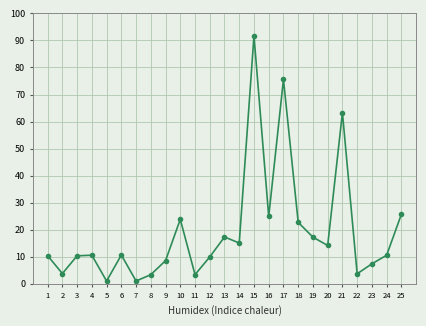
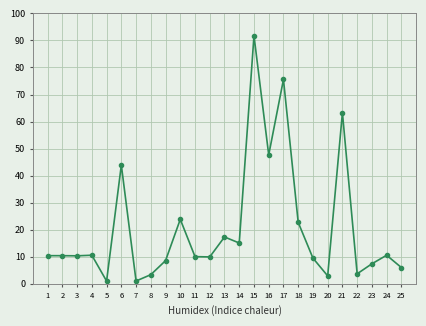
  {
    "1": 10,
-   "2": 4,
+   "2": 10,
    "3": 10,
    "4": 11,
    "5": 1,
-   "6": 11,
+   "6": 44,
    "7": 1,
    "8": 3,
    "9": 9,
    "10": 24,
-   "11": 3,
+   "11": 10,
    "12": 10,
    "13": 17,
    "14": 15,
    "15": 92,
-   "16": 25,
+   "16": 48,
    "17": 76,
    "18": 23,
-   "19": 17,
-   "20": 14,
+   "19": 10,
+   "20": 3,
    "21": 63,
    "22": 4,
    "23": 7,
    "24": 11,
-   "25": 26
+   "25": 6
  }
